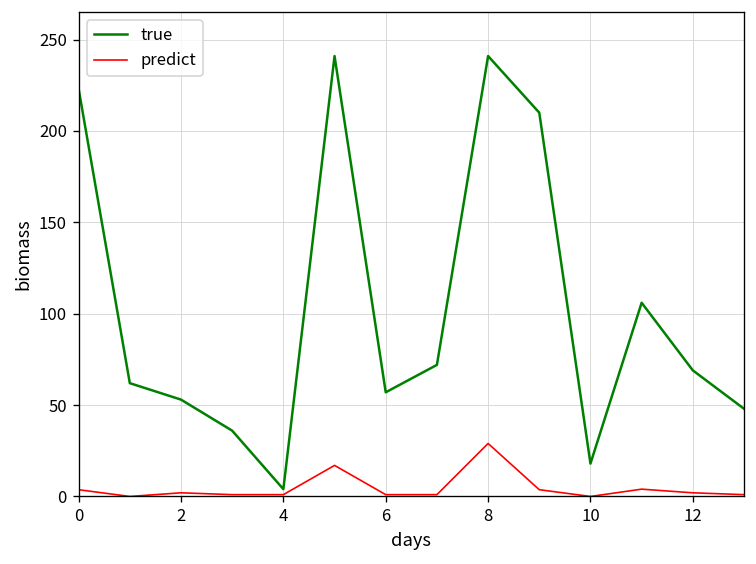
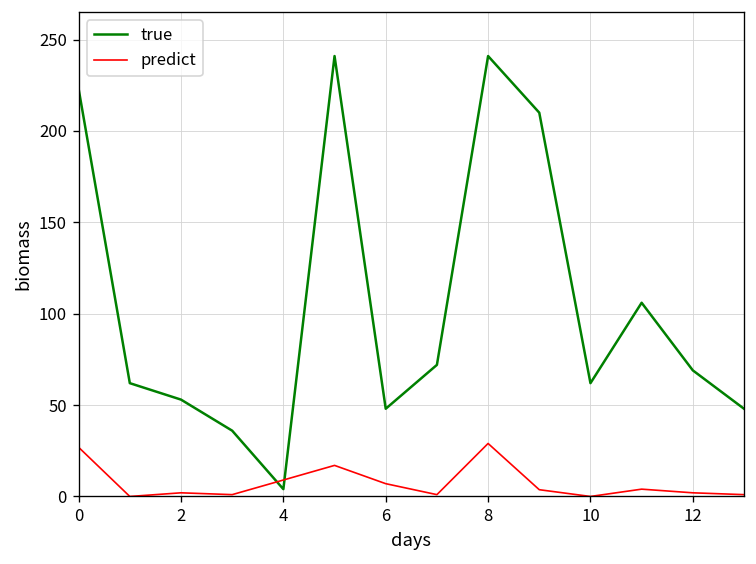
  {
    "true": {
      "0": 223,
      "2": 53,
      "4": 4,
-     "6": 57,
+     "6": 48,
      "8": 241,
-     "10": 18,
+     "10": 62,
      "12": 69
    },
    "predict": {
-     "0": 4,
+     "0": 27,
      "2": 2,
-     "4": 1,
-     "6": 1,
+     "4": 9,
+     "6": 7,
      "8": 29,
      "10": 0,
      "12": 2
    }
  }
